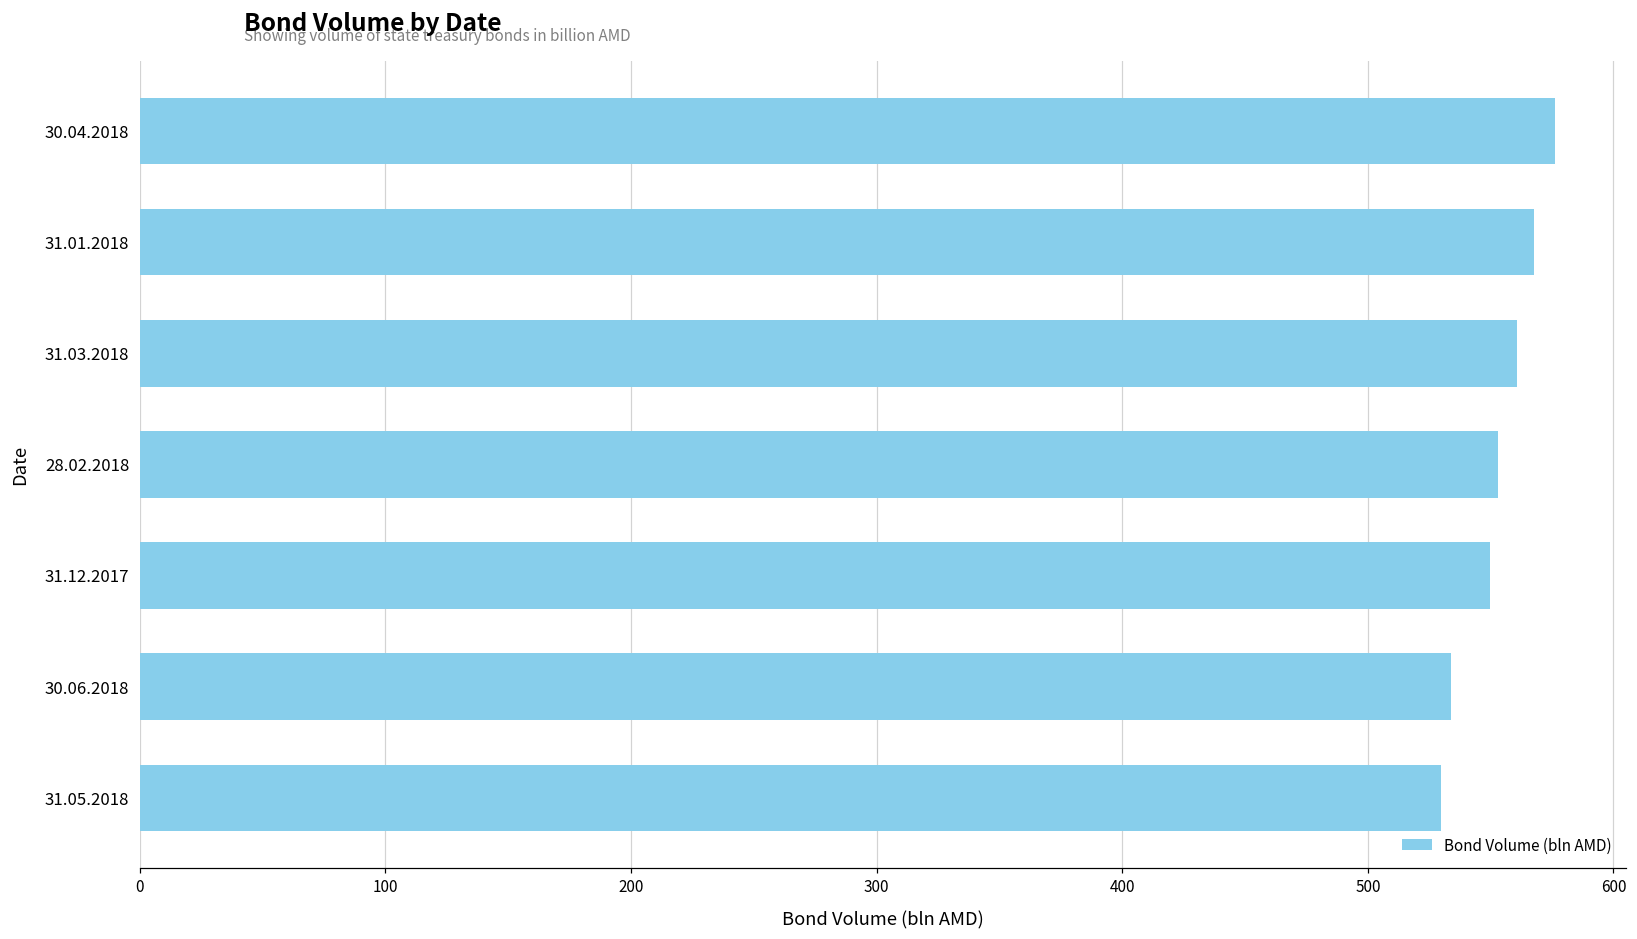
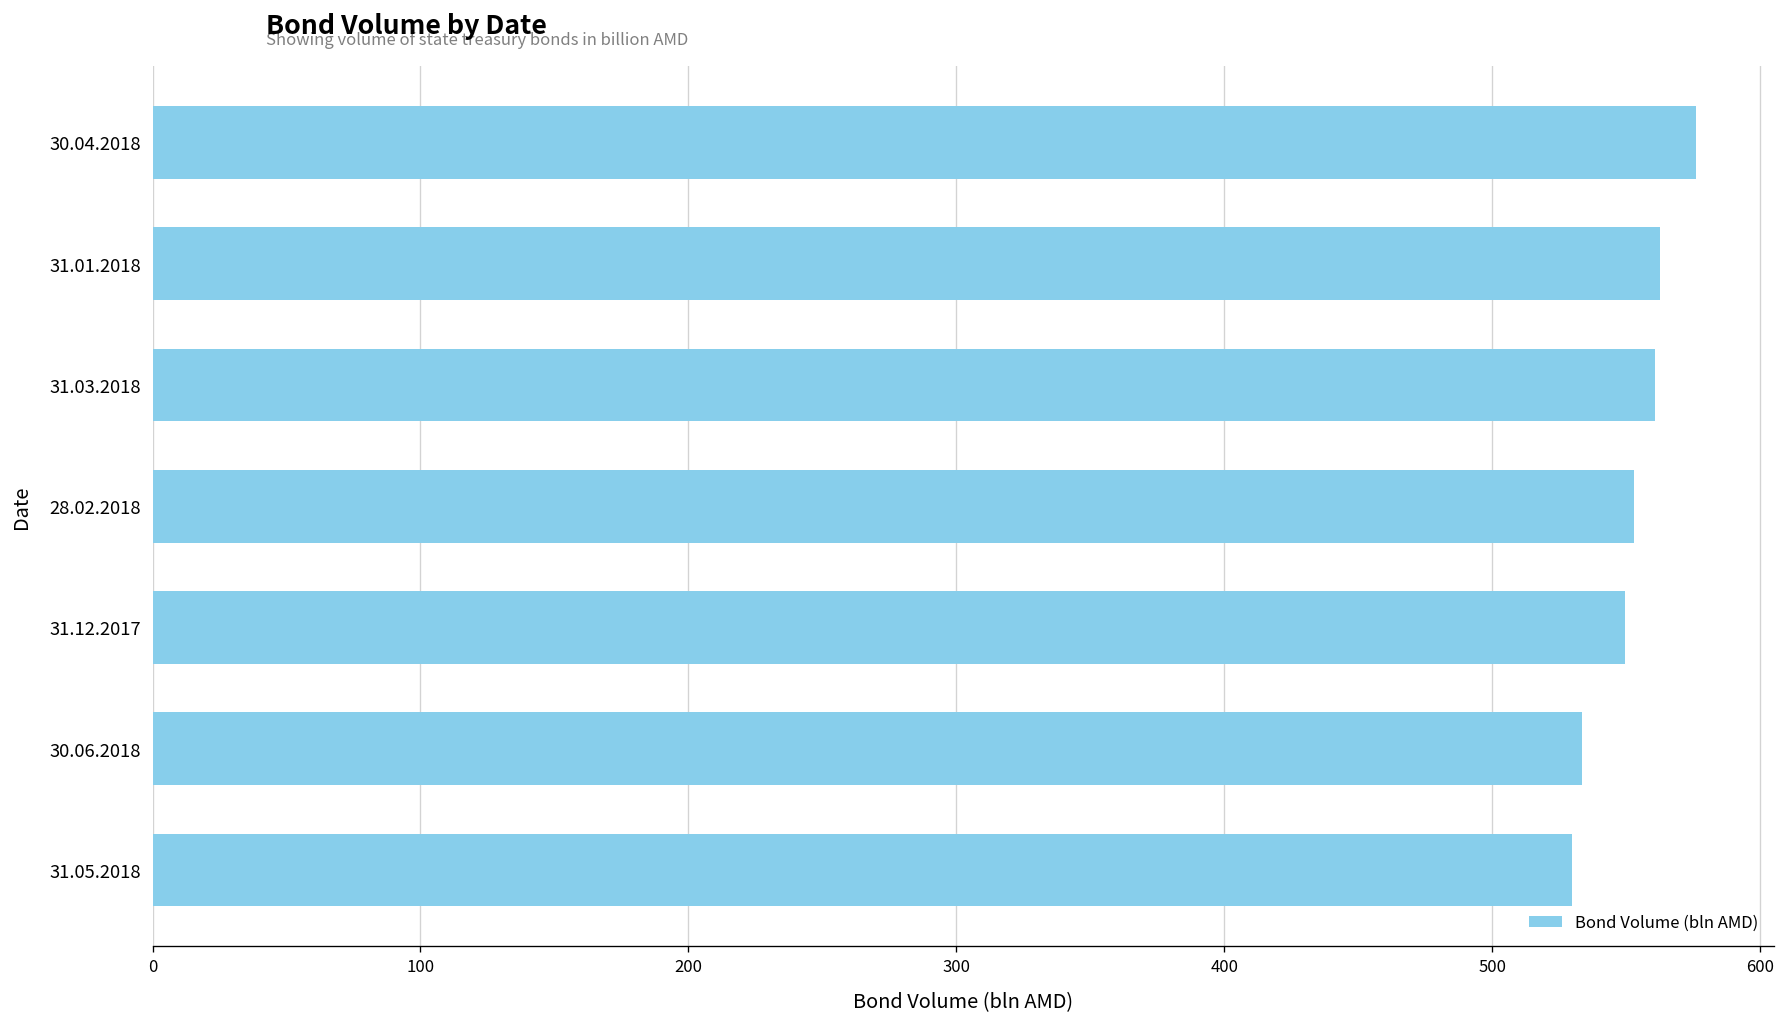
  {
    "30.04.2018": 576,
-   "31.01.2018": 568,
+   "31.01.2018": 563,
    "31.03.2018": 561,
    "28.02.2018": 553,
    "31.12.2017": 550,
    "30.06.2018": 534,
    "31.05.2018": 530
  }
